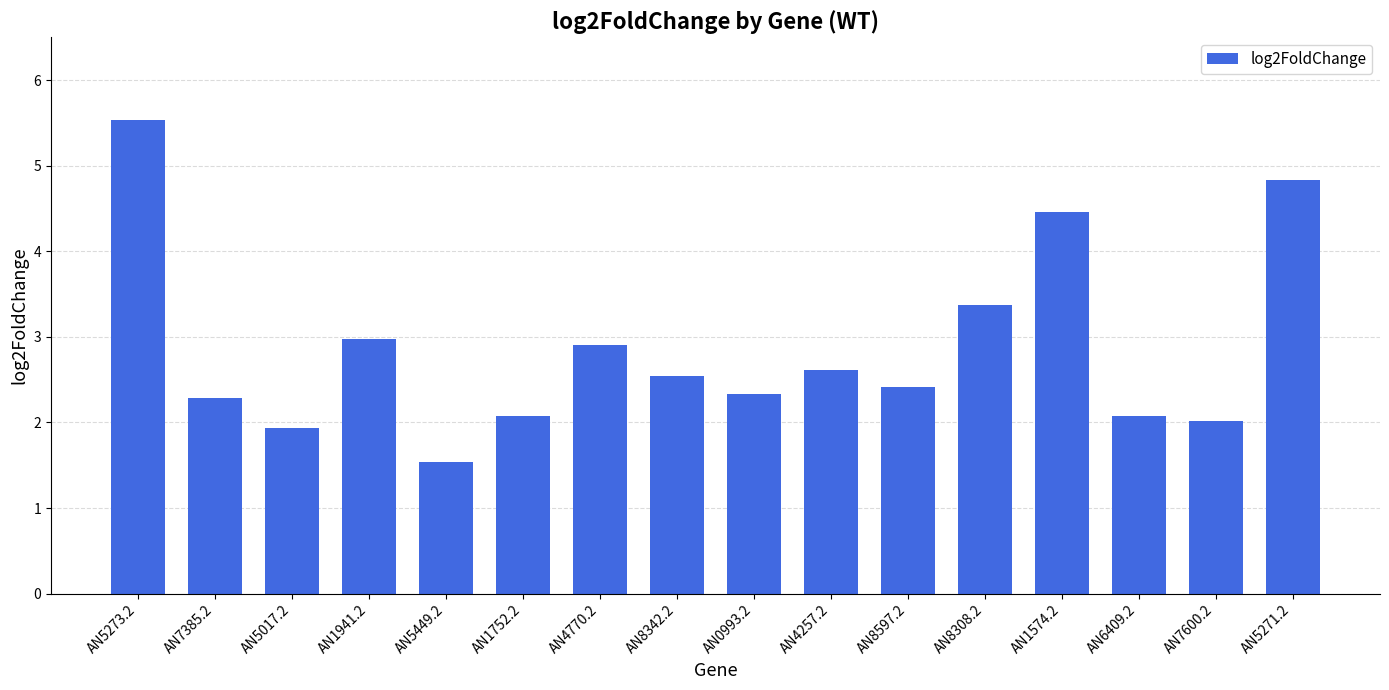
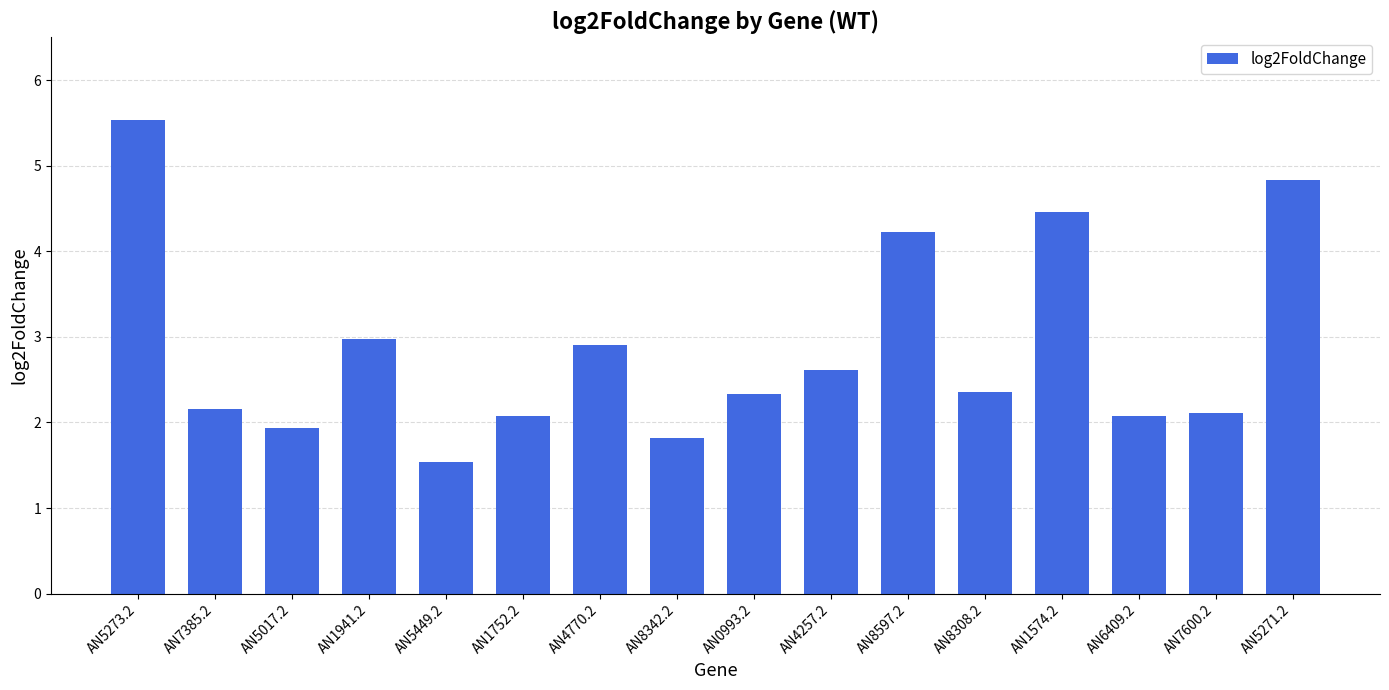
  {
    "AN5273.2": 5.5,
-   "AN7385.2": 2.3,
+   "AN7385.2": 2.2,
    "AN5017.2": 1.9,
    "AN1941.2": 3.0,
    "AN5449.2": 1.5,
    "AN1752.2": 2.1,
    "AN4770.2": 2.9,
-   "AN8342.2": 2.5,
+   "AN8342.2": 1.8,
    "AN0993.2": 2.3,
    "AN4257.2": 2.6,
-   "AN8597.2": 2.4,
-   "AN8308.2": 3.4,
+   "AN8597.2": 4.2,
+   "AN8308.2": 2.4,
    "AN1574.2": 4.5,
    "AN6409.2": 2.1,
-   "AN7600.2": 2.0,
+   "AN7600.2": 2.1,
    "AN5271.2": 4.8
  }
